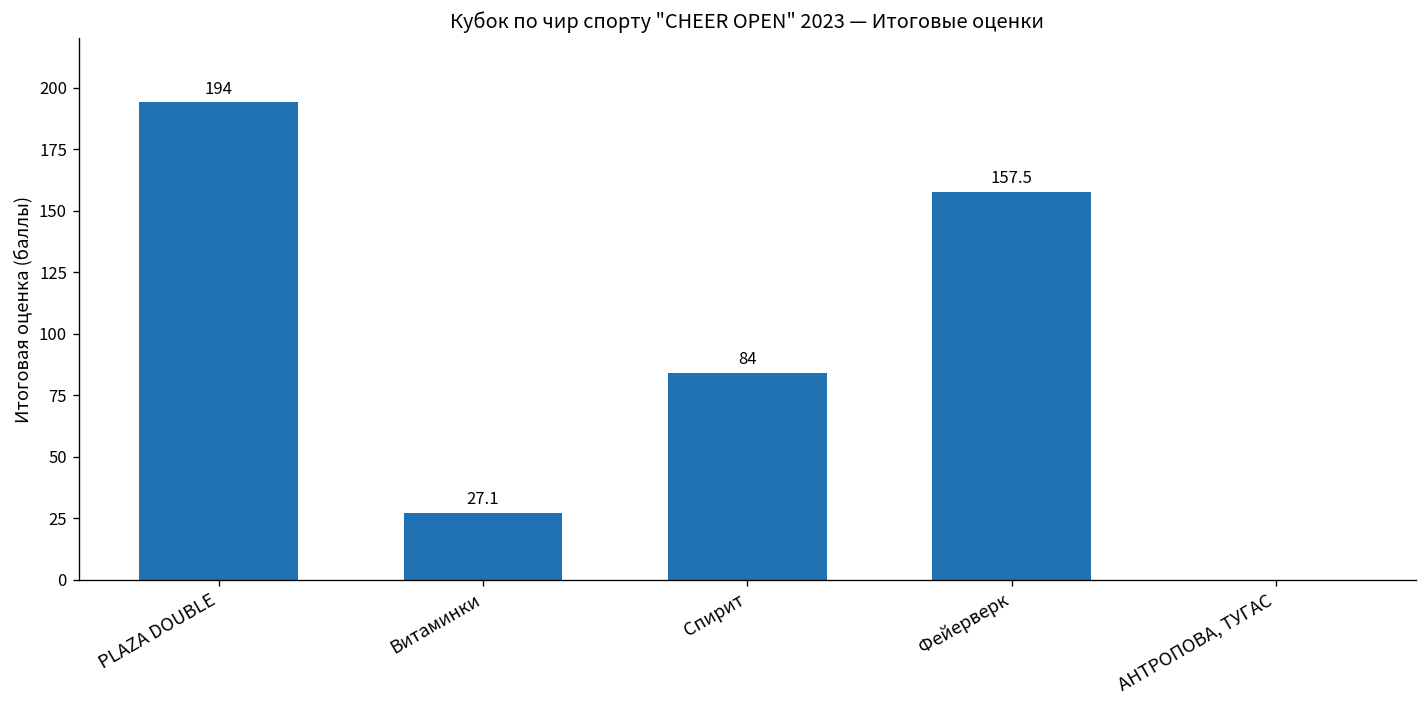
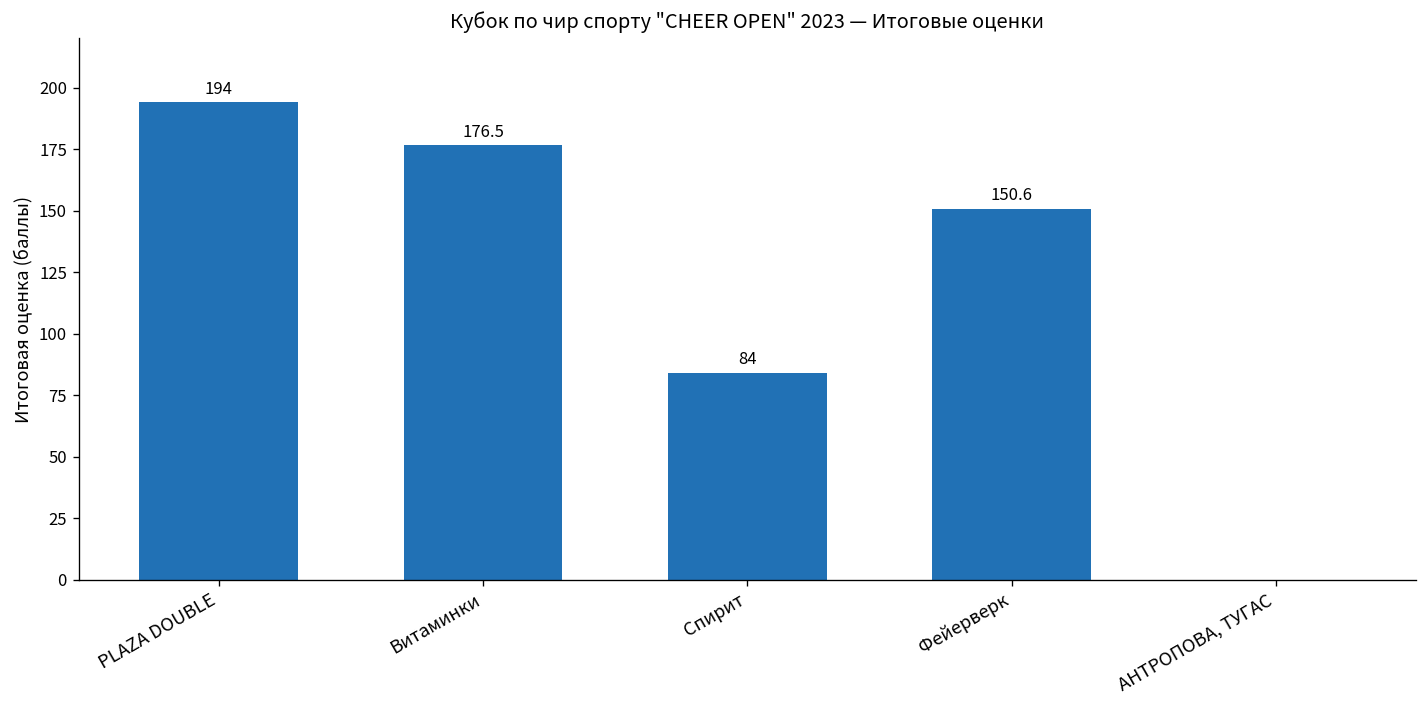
  {
    "PLAZA DOUBLE": 194,
-   "Витаминки": 27.1,
+   "Витаминки": 176.5,
    "Спирит": 84,
-   "Фейерверк": 157.5
+   "Фейерверк": 150.6
  }
